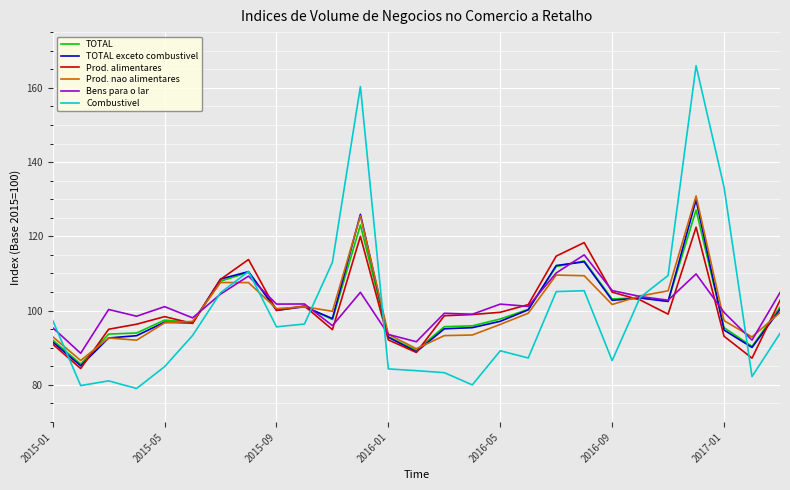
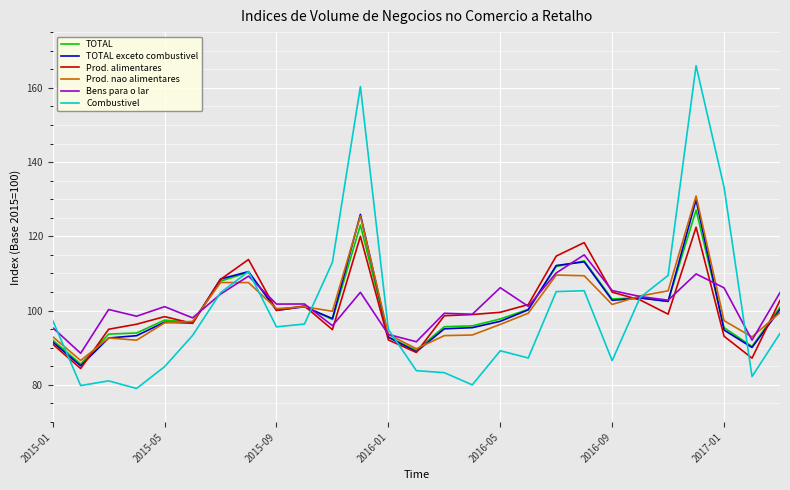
  {
    "Prod. alimentares": {
      "2015-05": 98,
      "2016-01": 92,
      "2016-05": 100,
      "2017-01": 93
    },
    "Prod. nao alimentares": {
      "2015-01": 93,
      "2016-05": 96,
      "2016-09": 102,
      "2017-01": 97
    },
    "Bens para o lar": {
      "2015-01": 95,
      "2015-05": 101,
      "2015-09": 102,
-     "2016-05": 102,
-     "2017-01": 100
+     "2016-05": 106,
+     "2017-01": 106
    },
    "Combustivel": {
      "2015-01": 97,
      "2015-05": 85,
      "2015-09": 96,
-     "2016-01": 84,
+     "2016-01": 95,
      "2016-05": 89,
      "2016-09": 87,
      "2017-01": 133
    }
  }
